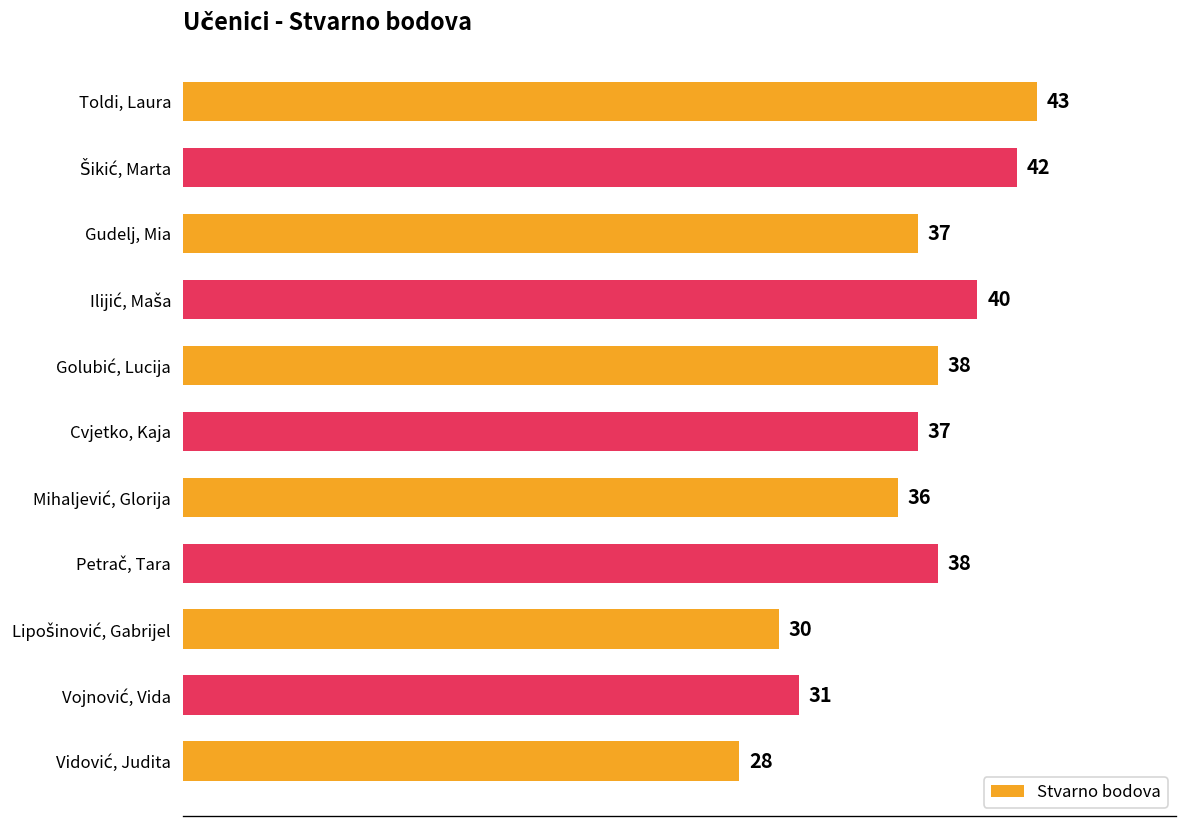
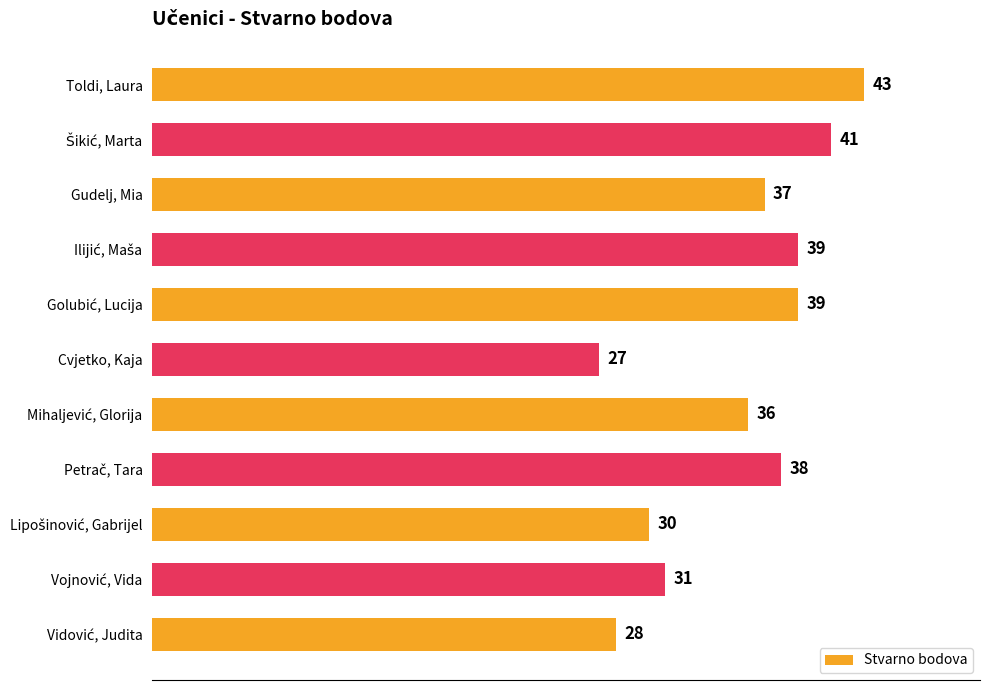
  {
    "Toldi, Laura": 43,
-   "Šikić, Marta": 42,
+   "Šikić, Marta": 41,
    "Gudelj, Mia": 37,
-   "Ilijić, Maša": 40,
-   "Golubić, Lucija": 38,
-   "Cvjetko, Kaja": 37,
+   "Ilijić, Maša": 39,
+   "Golubić, Lucija": 39,
+   "Cvjetko, Kaja": 27,
    "Mihaljević, Glorija": 36,
    "Petrač, Tara": 38,
    "Lipošinović, Gabrijel": 30,
    "Vojnović, Vida": 31,
    "Vidović, Judita": 28
  }
